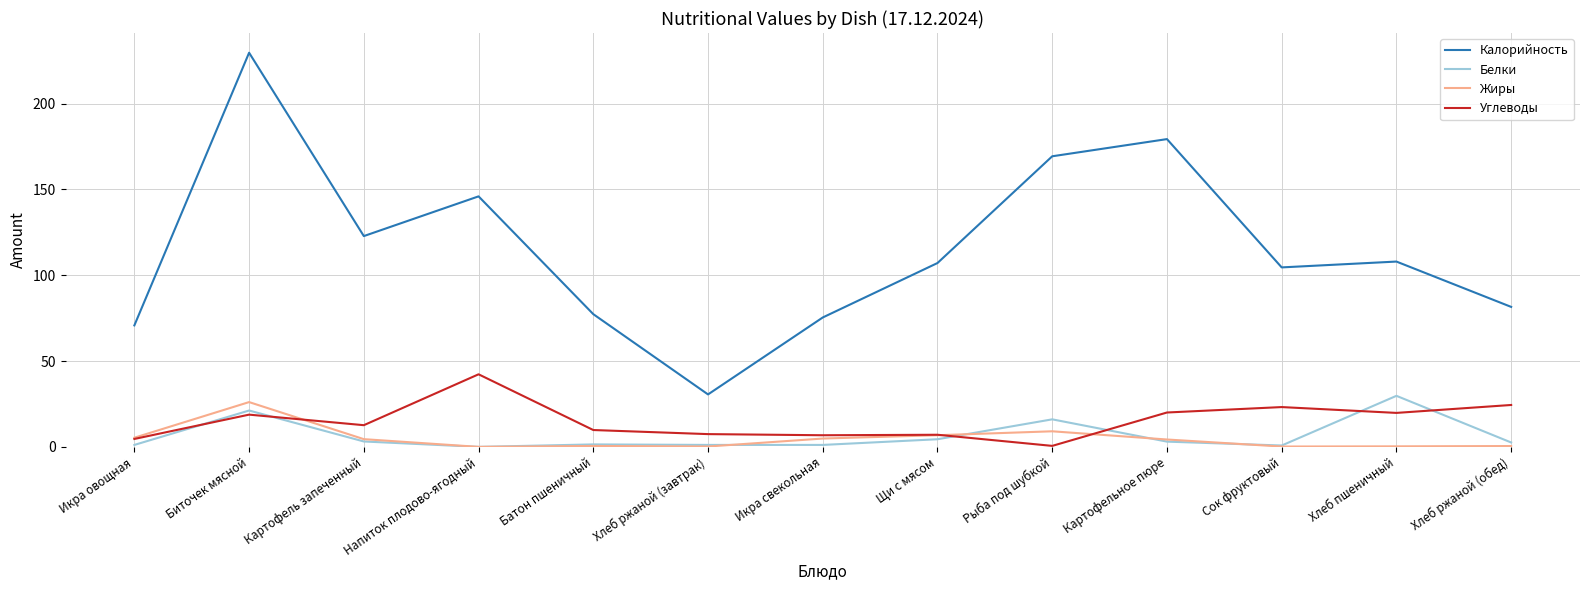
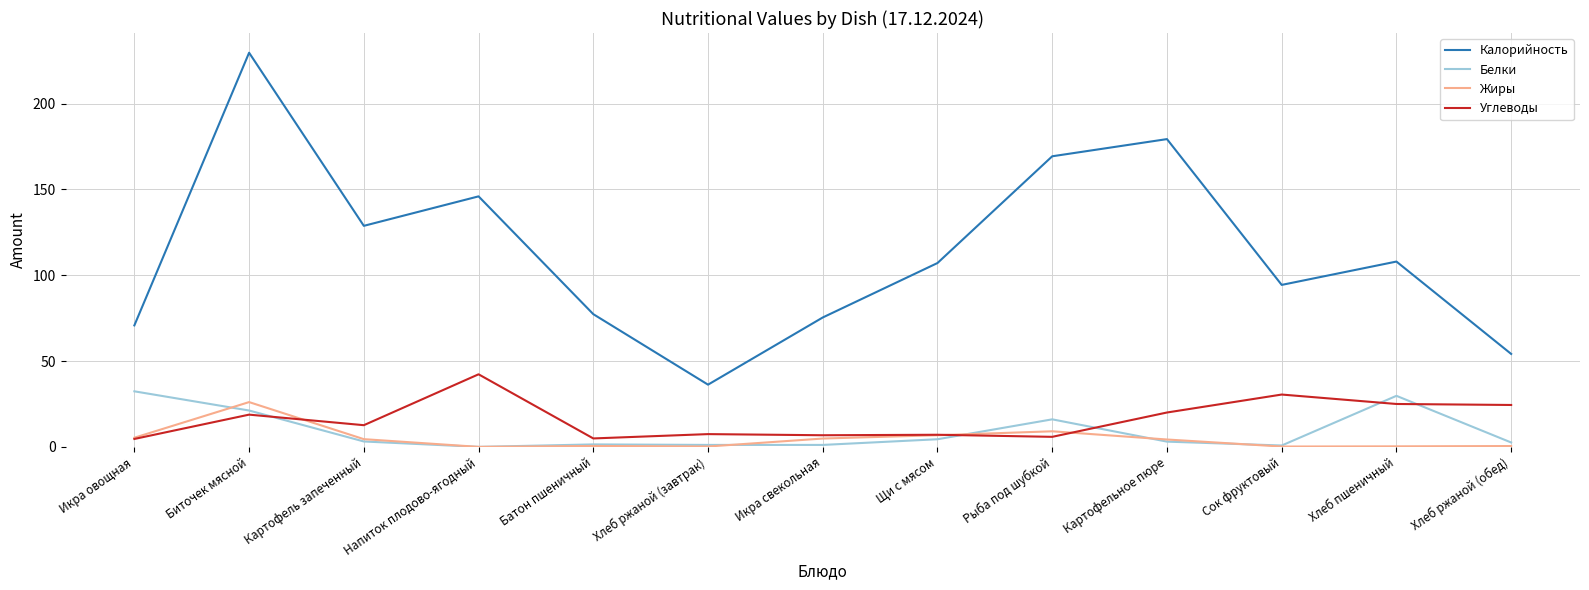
  {
    "Калорийность": {
      "Икра овощная": 71,
      "Биточек мясной": 230,
-     "Картофель запеченный": 123,
+     "Картофель запеченный": 129,
      "Напиток плодово-ягодный": 146,
      "Батон пшеничный": 77,
-     "Хлеб ржаной (завтрак)": 31,
+     "Хлеб ржаной (завтрак)": 36,
      "Икра свекольная": 75,
      "Щи с мясом": 107,
      "Рыба под шубкой": 169,
      "Картофельное пюре": 179,
-     "Сок фруктовый": 105,
+     "Сок фруктовый": 94,
      "Хлеб пшеничный": 108,
-     "Хлеб ржаной (обед)": 82
+     "Хлеб ржаной (обед)": 54
    },
    "Белки": {
-     "Икра овощная": 1,
+     "Икра овощная": 32,
      "Биточек мясной": 21,
      "Икра свекольная": 1,
      "Щи с мясом": 4,
      "Рыба под шубкой": 16,
      "Хлеб пшеничный": 30,
      "Хлеб ржаной (обед)": 3
    },
    "Жиры": {
      "Биточек мясной": 26,
      "Икра свекольная": 5,
      "Рыба под шубкой": 9,
      "Хлеб пшеничный": 0,
      "Хлеб ржаной (обед)": 0
    },
    "Углеводы": {
      "Биточек мясной": 19,
      "Картофель запеченный": 13,
      "Напиток плодово-ягодный": 42,
-     "Батон пшеничный": 10,
+     "Батон пшеничный": 5,
      "Хлеб ржаной (завтрак)": 7,
      "Икра свекольная": 7,
-     "Рыба под шубкой": 1,
+     "Рыба под шубкой": 6,
      "Картофельное пюре": 20,
-     "Сок фруктовый": 23,
-     "Хлеб пшеничный": 20,
+     "Сок фруктовый": 31,
+     "Хлеб пшеничный": 25,
      "Хлеб ржаной (обед)": 24
    }
  }
